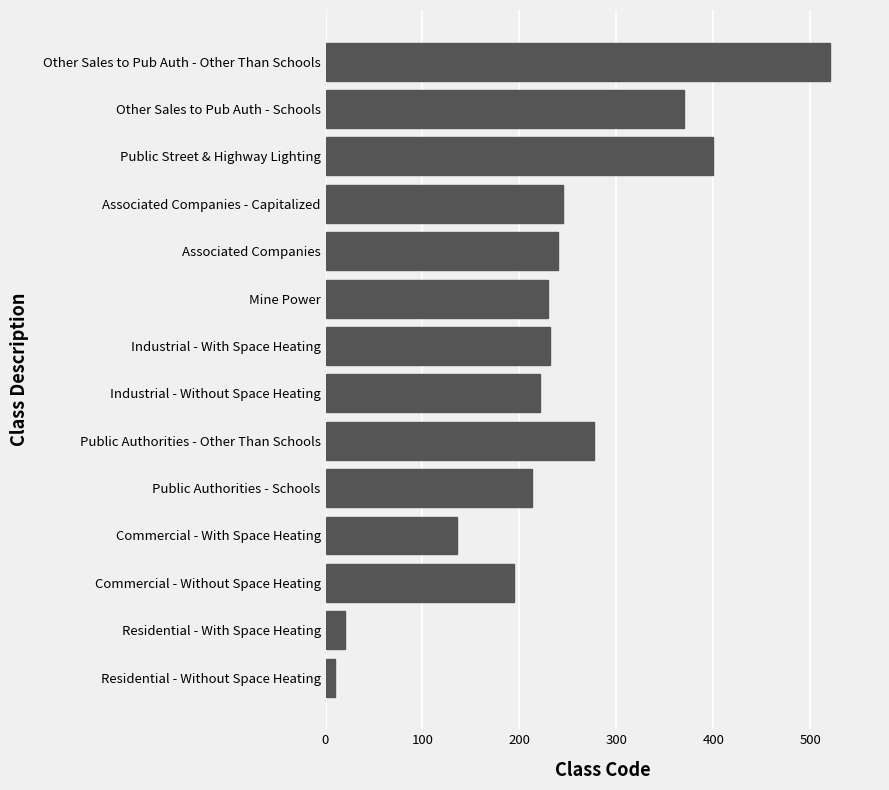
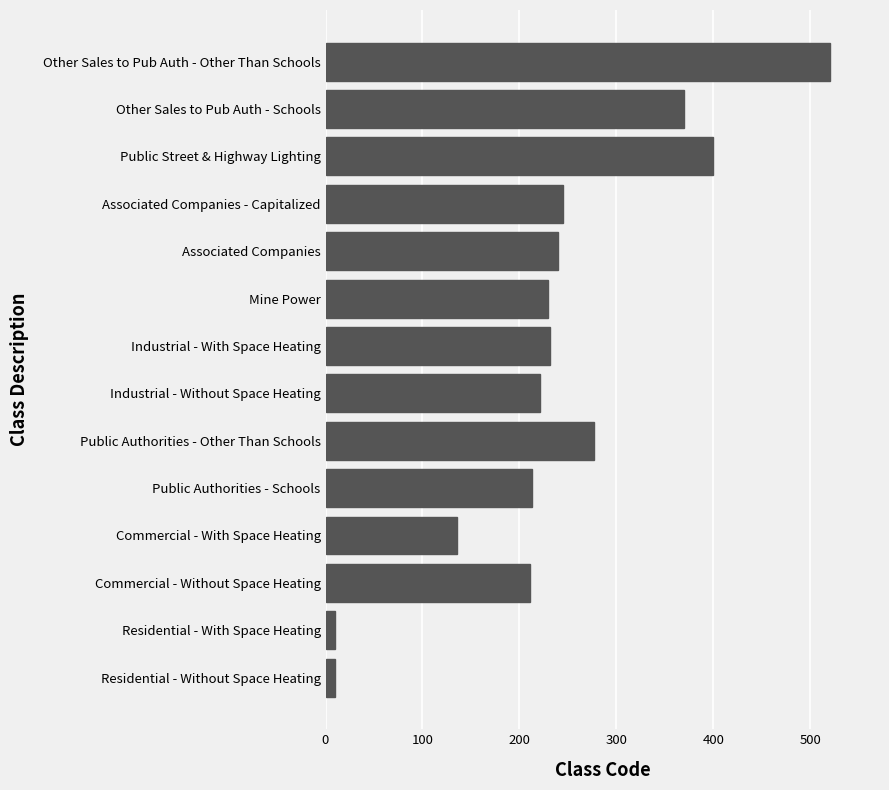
  {
    "Other Sales to Pub Auth - Other Than Schools": 520,
    "Other Sales to Pub Auth - Schools": 370,
    "Public Street & Highway Lighting": 400,
    "Associated Companies - Capitalized": 250,
    "Associated Companies": 240,
    "Mine Power": 230,
    "Industrial - With Space Heating": 230,
    "Industrial - Without Space Heating": 220,
    "Public Authorities - Other Than Schools": 280,
    "Public Authorities - Schools": 210,
    "Commercial - With Space Heating": 140,
-   "Commercial - Without Space Heating": 190,
-   "Residential - With Space Heating": 20,
+   "Commercial - Without Space Heating": 210,
+   "Residential - With Space Heating": 10,
    "Residential - Without Space Heating": 10
  }
